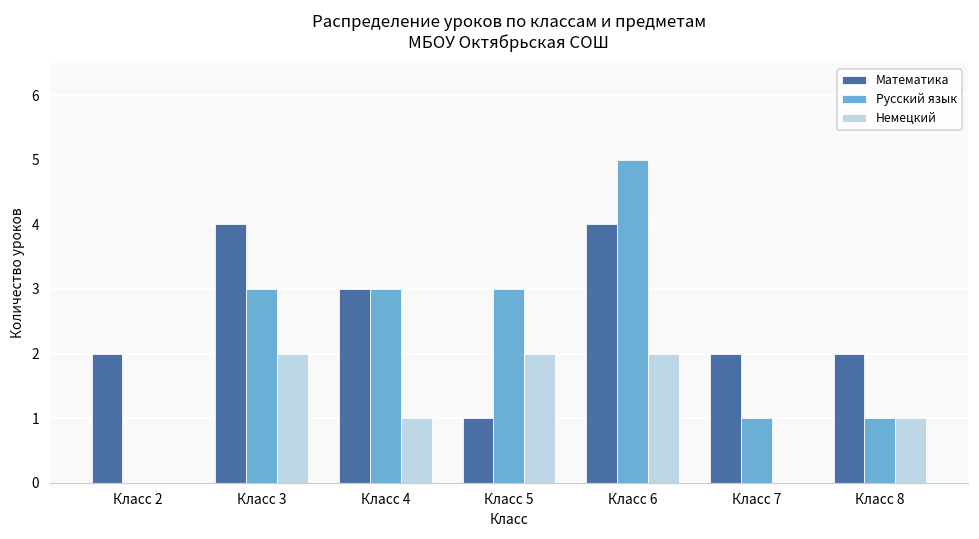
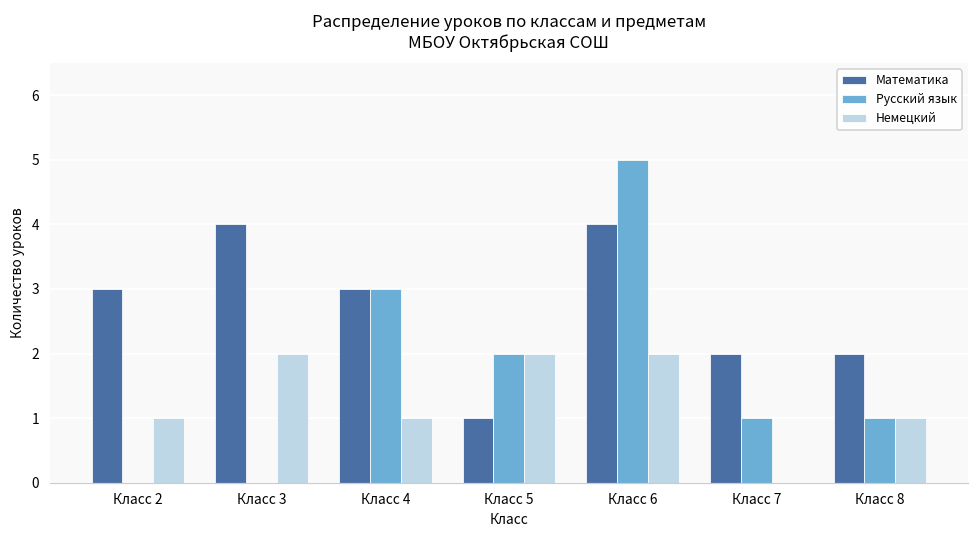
  {
    "Математика": {
-     "Класс 2": 2,
+     "Класс 2": 3,
      "Класс 3": 4,
      "Класс 4": 3,
      "Класс 5": 1,
      "Класс 6": 4,
      "Класс 7": 2,
      "Класс 8": 2
    },
    "Русский язык": {
      "Класс 2": 0,
-     "Класс 3": 3,
+     "Класс 3": 0,
      "Класс 4": 3,
-     "Класс 5": 3,
+     "Класс 5": 2,
      "Класс 6": 5,
      "Класс 7": 1,
      "Класс 8": 1
    },
    "Немецкий": {
-     "Класс 2": 0,
+     "Класс 2": 1,
      "Класс 3": 2,
      "Класс 4": 1,
      "Класс 5": 2,
      "Класс 6": 2,
      "Класс 7": 0,
      "Класс 8": 1
    }
  }
